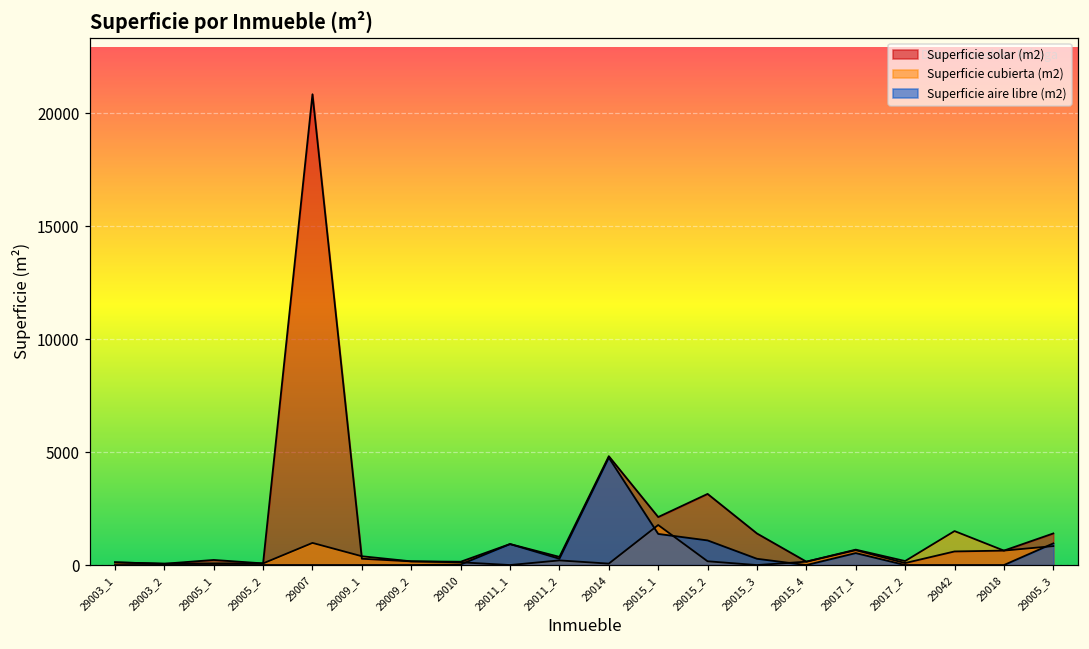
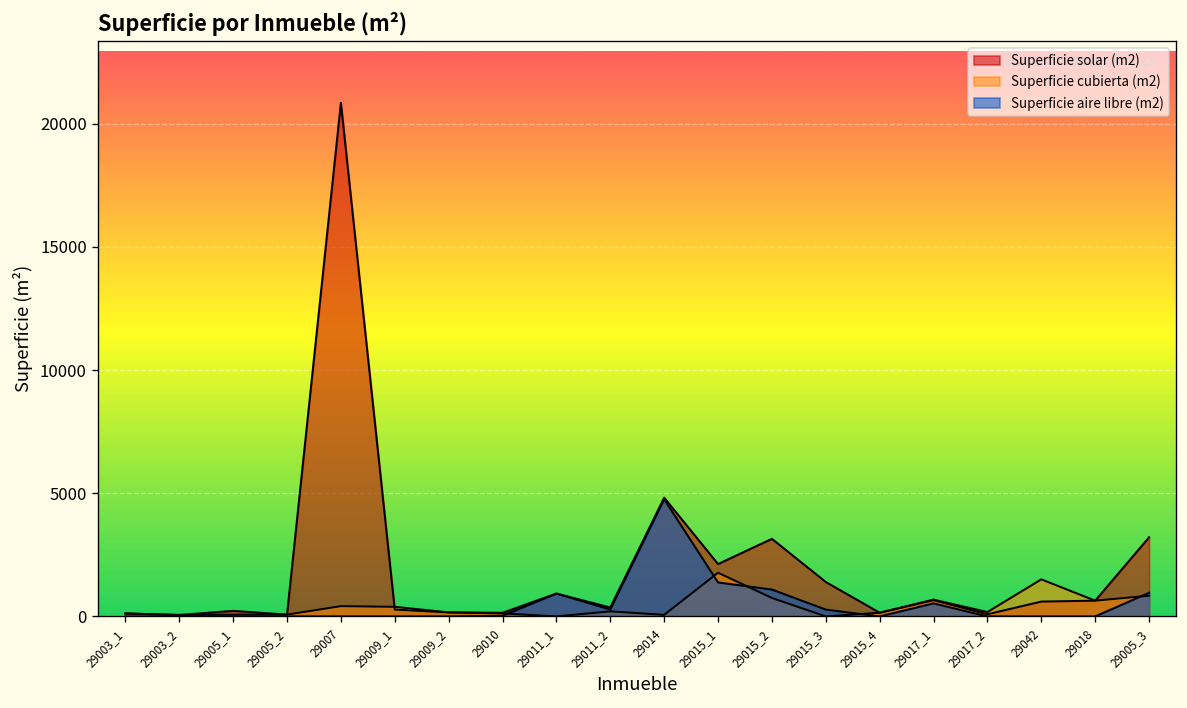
  {
    "Superficie solar (m2)": {
      "29005_1": 200,
      "29007": 20800,
      "29015_1": 2100,
      "29015_2": 3200,
      "29015_3": 1400,
      "29042": 600,
-     "29005_3": 1400
+     "29005_3": 3200
    },
    "Superficie cubierta (m2)": {
-     "29007": 1000,
+     "29007": 400,
      "29011_1": 0,
      "29014": 100,
      "29015_1": 1800,
-     "29015_2": 200,
+     "29015_2": 800,
      "29015_3": 0,
      "29042": 1500
    },
    "Superficie aire libre (m2)": {
      "29003_1": 0,
      "29007": 0,
      "29009_1": 0,
      "29009_2": 0,
      "29015_1": 1400,
      "29015_2": 1100,
      "29015_3": 300,
      "29015_4": 0,
      "29017_1": 500,
      "29042": 0,
      "29018": 0
    }
  }
